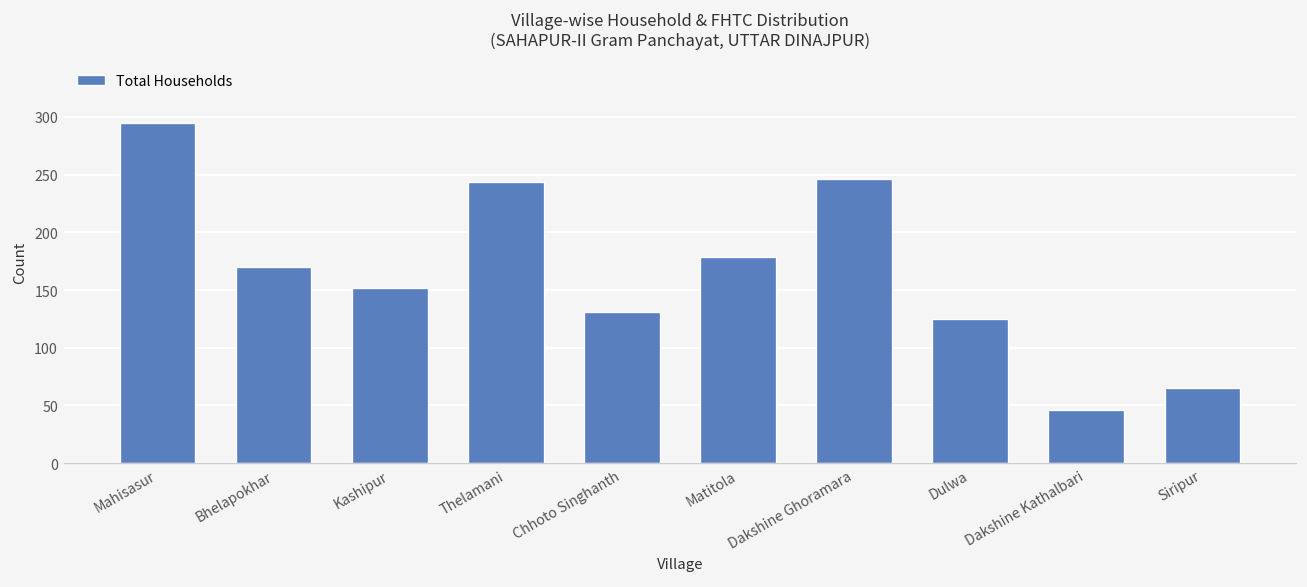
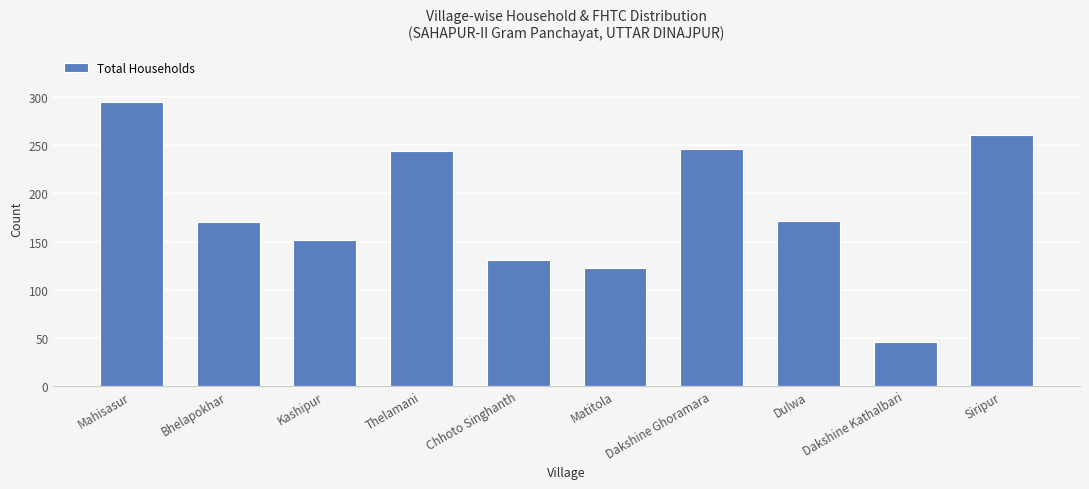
  {
    "Mahisasur": 300,
    "Bhelapokhar": 170,
    "Kashipur": 150,
    "Thelamani": 240,
    "Chhoto Singhanth": 130,
-   "Matitola": 180,
+   "Matitola": 120,
    "Dakshine Ghoramara": 250,
-   "Dulwa": 130,
+   "Dulwa": 170,
    "Dakshine Kathalbari": 50,
-   "Siripur": 70
+   "Siripur": 260
  }
